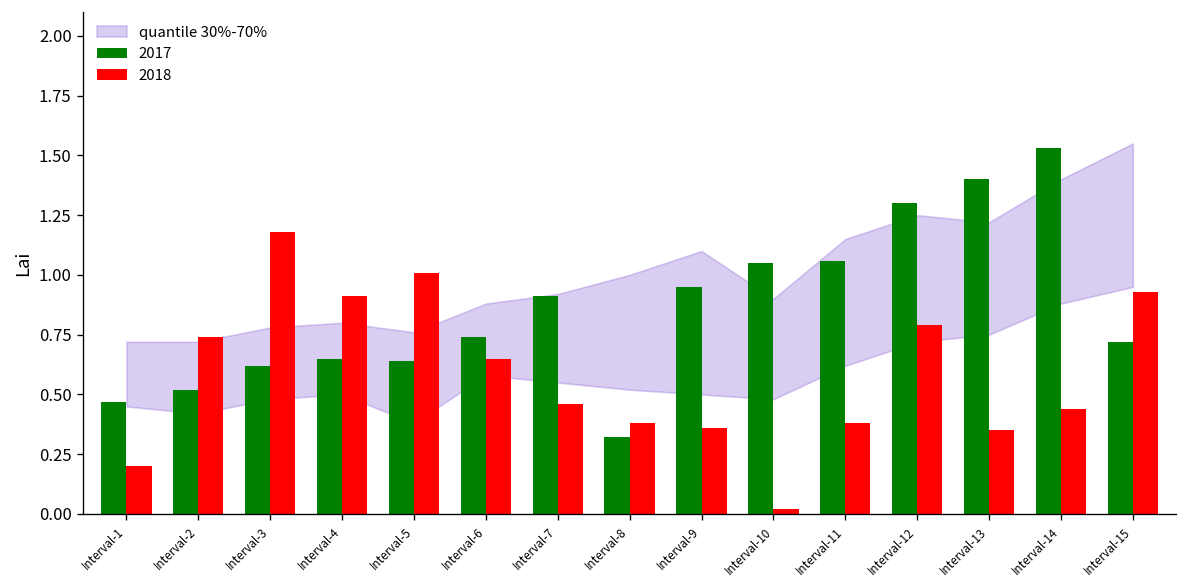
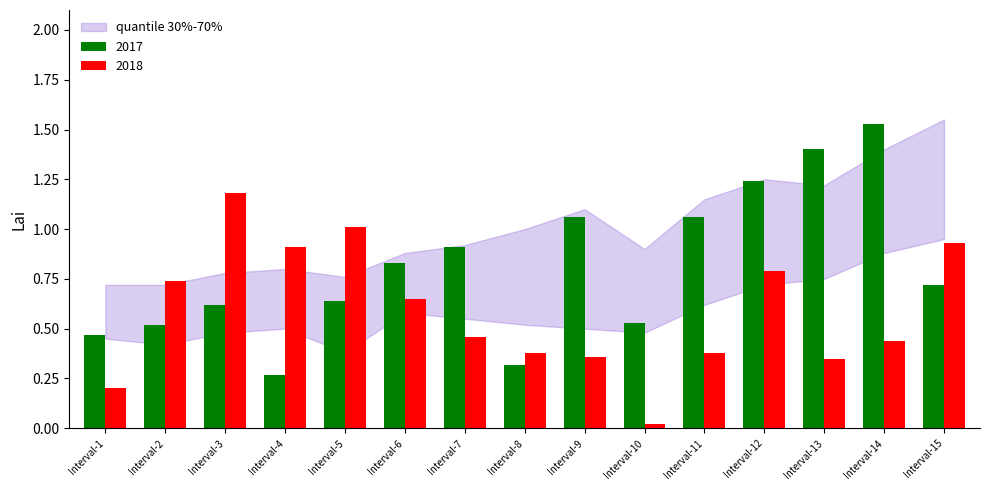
  {
    "2017": {
      "Interval-1": 0.47,
      "Interval-2": 0.52,
      "Interval-3": 0.62,
-     "Interval-4": 0.65,
+     "Interval-4": 0.27,
      "Interval-5": 0.64,
-     "Interval-6": 0.74,
+     "Interval-6": 0.83,
      "Interval-7": 0.91,
      "Interval-8": 0.32,
-     "Interval-9": 0.95,
-     "Interval-10": 1.05,
+     "Interval-9": 1.06,
+     "Interval-10": 0.53,
      "Interval-11": 1.06,
-     "Interval-12": 1.30,
+     "Interval-12": 1.24,
      "Interval-13": 1.40,
      "Interval-14": 1.53,
      "Interval-15": 0.72
    },
    "2018": {
      "Interval-1": 0.20,
      "Interval-2": 0.74,
      "Interval-3": 1.18,
      "Interval-4": 0.91,
      "Interval-5": 1.01,
      "Interval-6": 0.65,
      "Interval-7": 0.46,
      "Interval-8": 0.38,
      "Interval-9": 0.36,
      "Interval-10": 0.02,
      "Interval-11": 0.38,
      "Interval-12": 0.79,
      "Interval-13": 0.35,
      "Interval-14": 0.44,
      "Interval-15": 0.93
    }
  }
